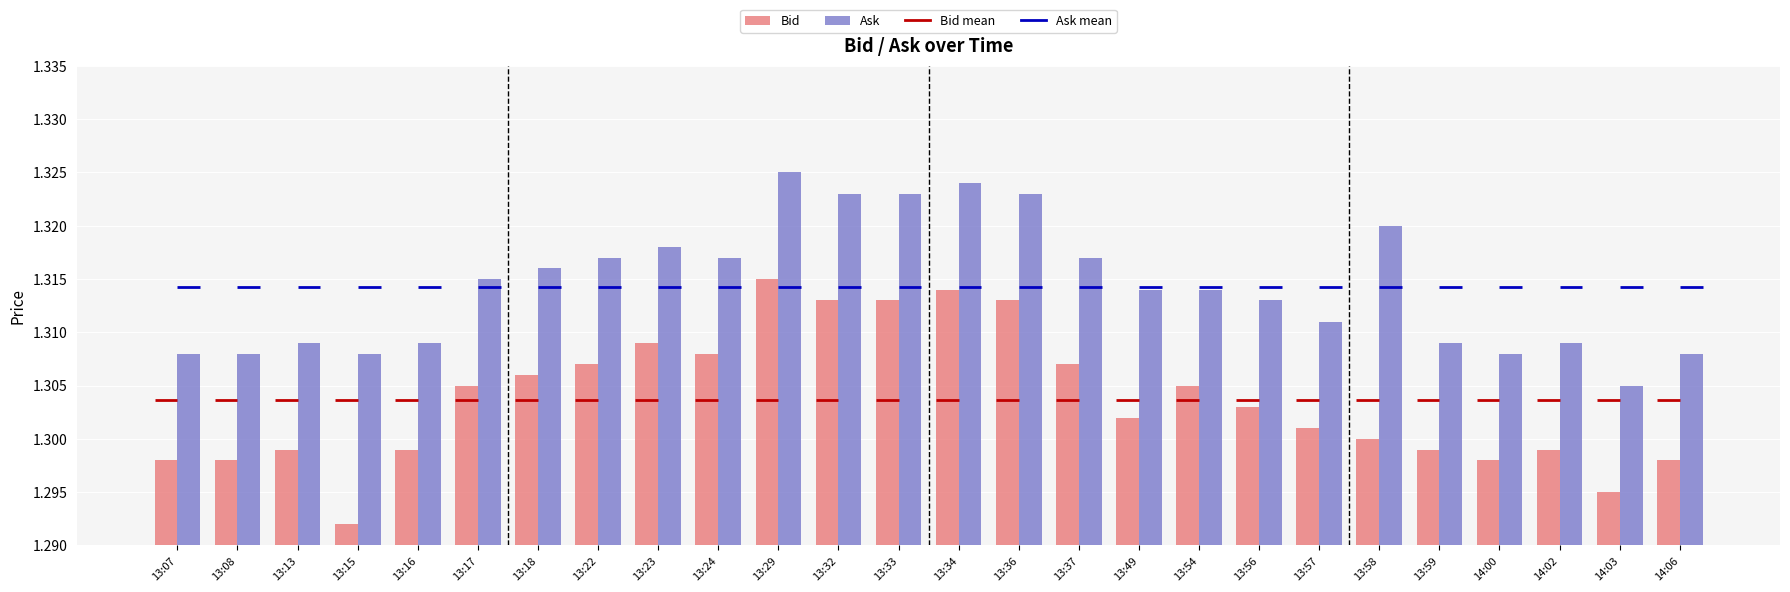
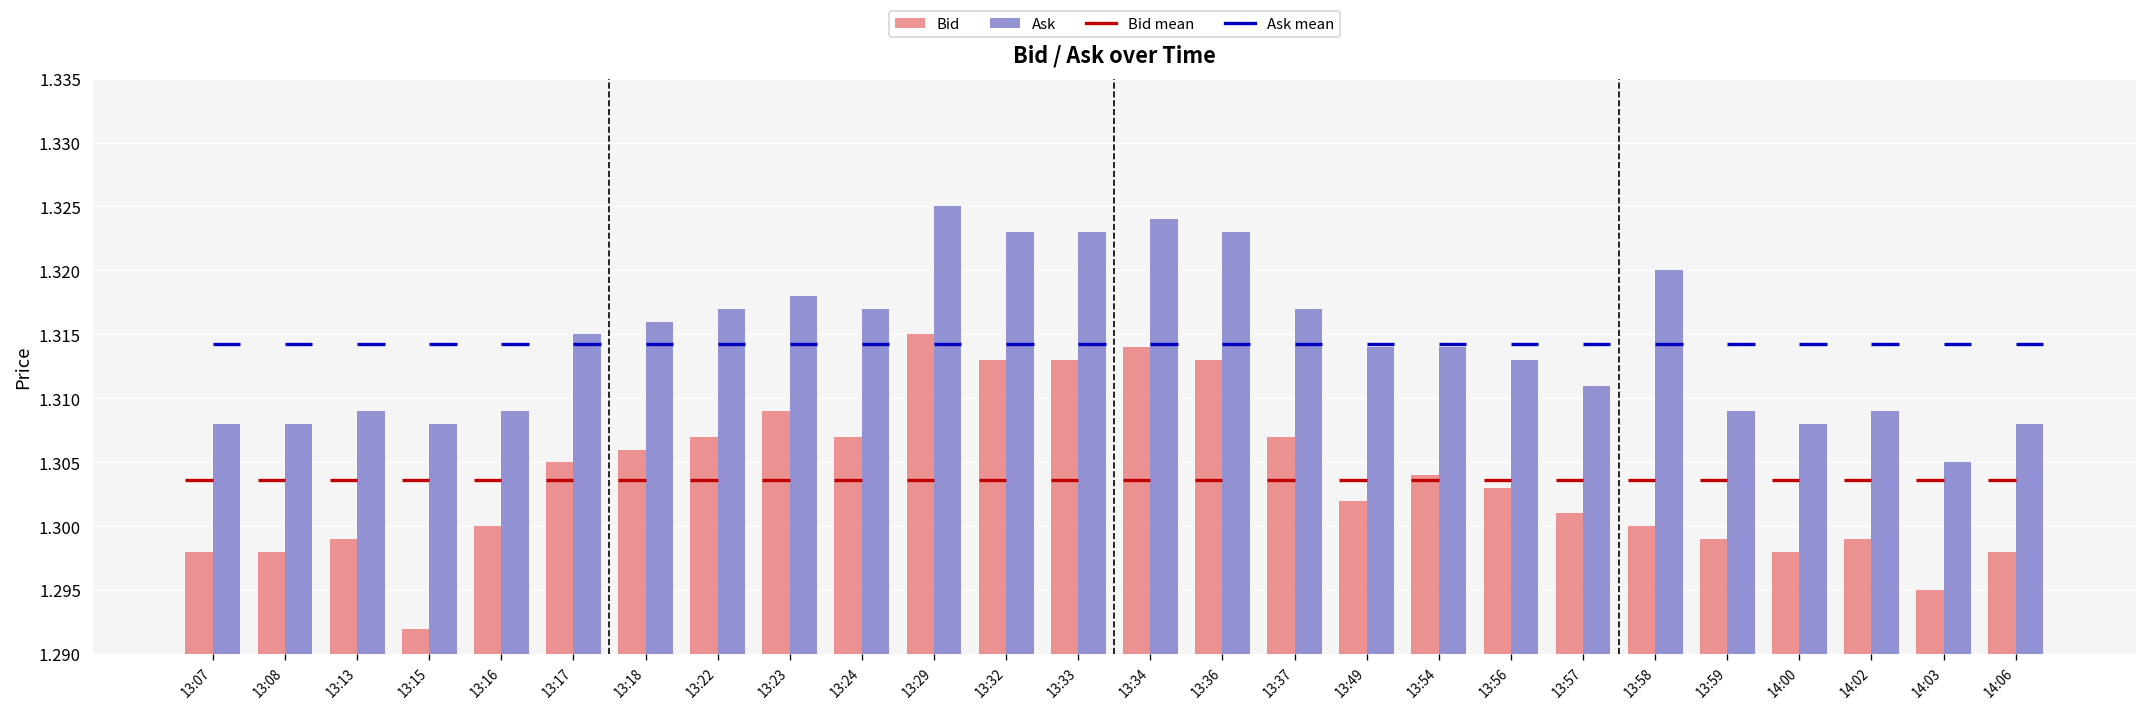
  {
    "Bid": {
      "13:07": 1.298,
      "13:08": 1.298,
      "13:13": 1.299,
      "13:15": 1.292,
-     "13:16": 1.299,
+     "13:16": 1.300,
      "13:17": 1.305,
      "13:18": 1.306,
      "13:22": 1.307,
      "13:23": 1.309,
-     "13:24": 1.308,
+     "13:24": 1.307,
      "13:29": 1.315,
      "13:32": 1.313,
      "13:33": 1.313,
      "13:34": 1.314,
      "13:36": 1.313,
      "13:37": 1.307,
      "13:49": 1.302,
-     "13:54": 1.305,
+     "13:54": 1.304,
      "13:56": 1.303,
      "13:57": 1.301,
      "13:58": 1.300,
      "13:59": 1.299,
      "14:00": 1.298,
      "14:02": 1.299,
      "14:03": 1.295,
      "14:06": 1.298
    },
    "Ask": {
      "13:07": 1.308,
      "13:08": 1.308,
      "13:13": 1.309,
      "13:15": 1.308,
      "13:16": 1.309,
      "13:17": 1.315,
      "13:18": 1.316,
      "13:22": 1.317,
      "13:23": 1.318,
      "13:24": 1.317,
      "13:29": 1.325,
      "13:32": 1.323,
      "13:33": 1.323,
      "13:34": 1.324,
      "13:36": 1.323,
      "13:37": 1.317,
      "13:49": 1.314,
      "13:54": 1.314,
      "13:56": 1.313,
      "13:57": 1.311,
      "13:58": 1.320,
      "13:59": 1.309,
      "14:00": 1.308,
      "14:02": 1.309,
      "14:03": 1.305,
      "14:06": 1.308
    }
  }
